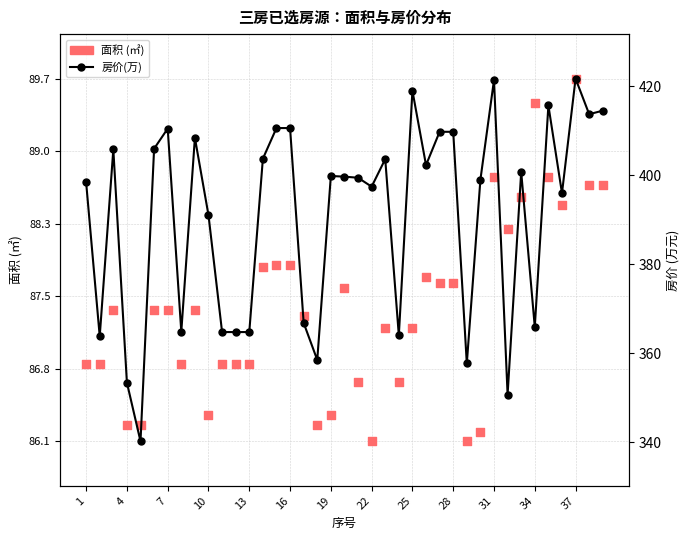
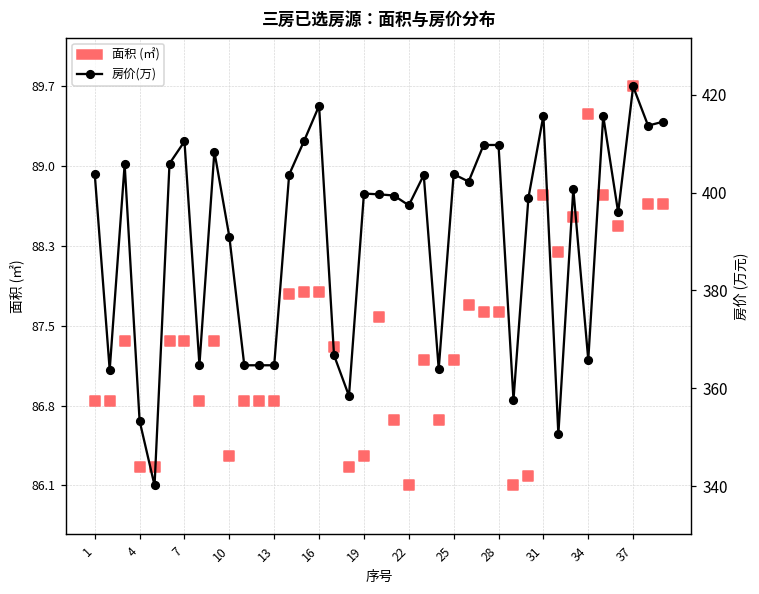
  {
    "房价(万)": {
-     "1": 398,
+     "1": 404,
      "4": 353,
      "7": 410,
      "10": 391,
      "13": 365,
-     "16": 411,
+     "16": 418,
      "19": 400,
      "22": 397,
-     "25": 419,
+     "25": 404,
      "28": 410,
-     "31": 421,
+     "31": 416,
      "34": 366,
      "37": 422
    }
  }
